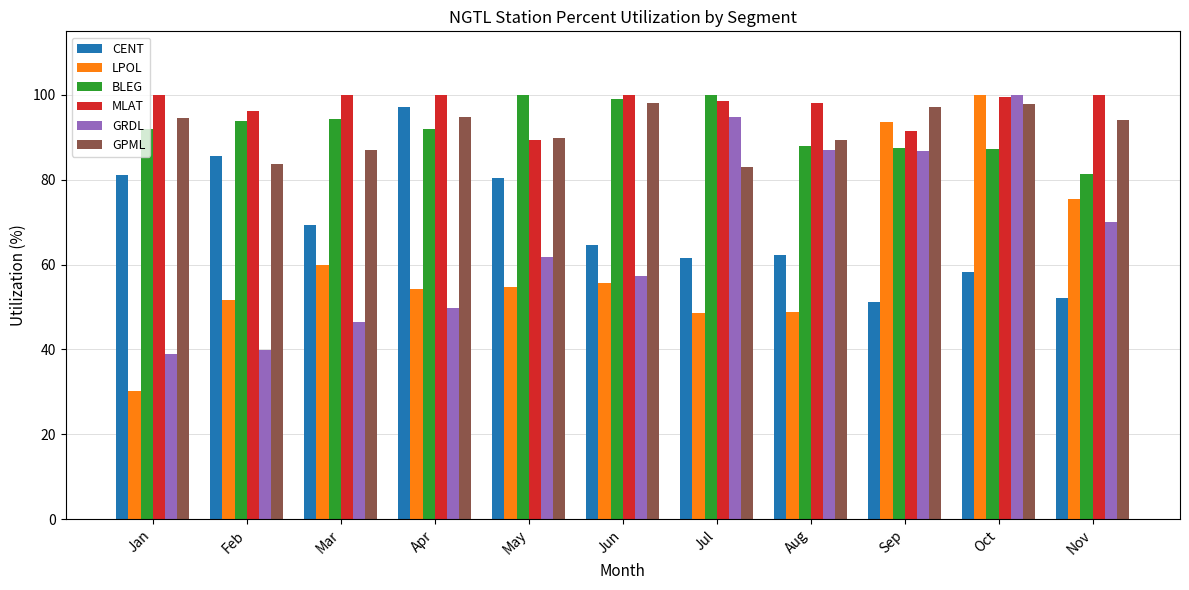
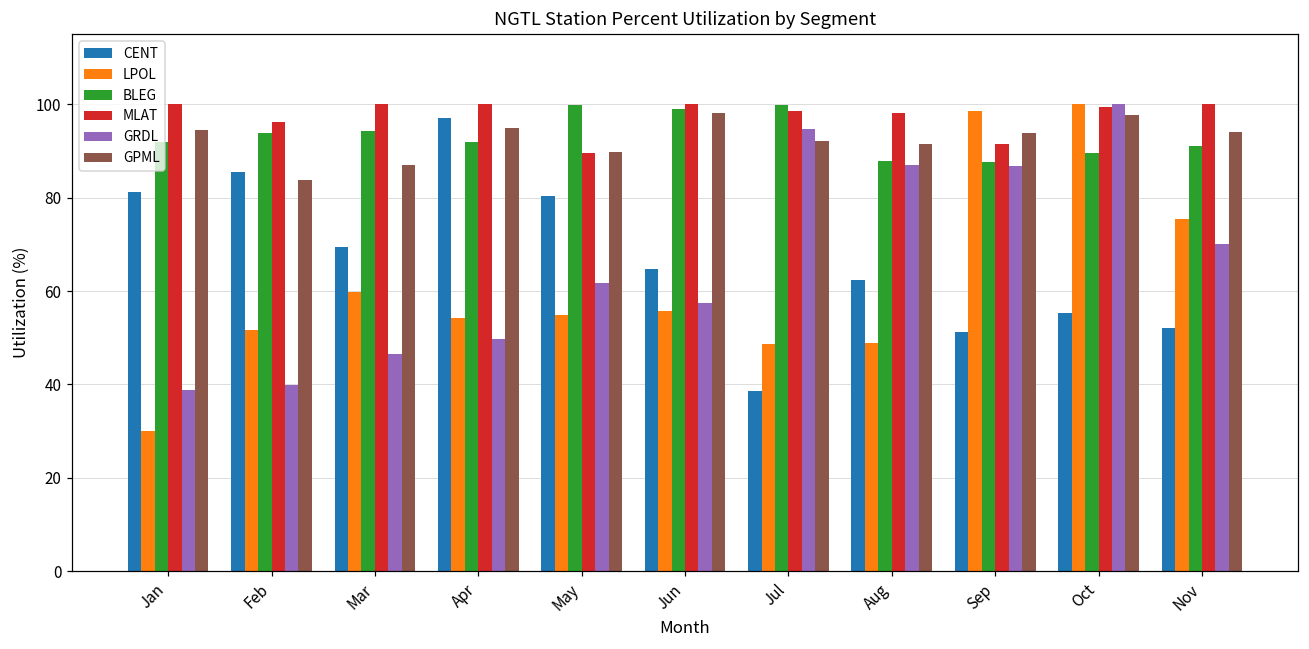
  {
    "CENT": {
      "Jan": 81,
      "Feb": 86,
      "Mar": 69,
      "Apr": 97,
      "May": 80,
      "Jun": 65,
-     "Jul": 62,
+     "Jul": 39,
      "Aug": 62,
      "Sep": 51,
-     "Oct": 58,
+     "Oct": 55,
      "Nov": 52
    },
    "LPOL": {
      "Jan": 30,
      "Feb": 52,
      "Mar": 60,
      "Apr": 54,
      "May": 55,
      "Jun": 56,
      "Jul": 49,
      "Aug": 49,
-     "Sep": 94,
+     "Sep": 99,
      "Oct": 100,
      "Nov": 76
    },
    "BLEG": {
      "Feb": 94,
      "Mar": 94,
      "Apr": 92,
      "May": 100,
      "Jun": 99,
      "Jul": 100,
      "Aug": 88,
      "Sep": 88,
-     "Oct": 87,
-     "Nov": 81
+     "Oct": 90,
+     "Nov": 91
    },
    "MLAT": {
      "Jan": 100,
      "Feb": 96,
      "Mar": 100,
      "Apr": 100,
      "May": 90,
      "Jun": 100,
      "Jul": 99,
      "Aug": 98,
      "Sep": 92,
      "Oct": 100,
      "Nov": 100
    },
    "GRDL": {
      "Jan": 39,
      "Feb": 40,
      "Mar": 47,
      "Apr": 50,
      "May": 62,
      "Jun": 57,
      "Jul": 95,
      "Aug": 87,
      "Sep": 87,
      "Oct": 100,
      "Nov": 70
    },
    "GPML": {
      "Jan": 95,
      "Feb": 84,
      "Mar": 87,
      "Apr": 95,
      "May": 90,
      "Jun": 98,
-     "Jul": 83,
-     "Aug": 89,
-     "Sep": 97,
+     "Jul": 92,
+     "Aug": 92,
+     "Sep": 94,
      "Oct": 98,
      "Nov": 94
    }
  }
